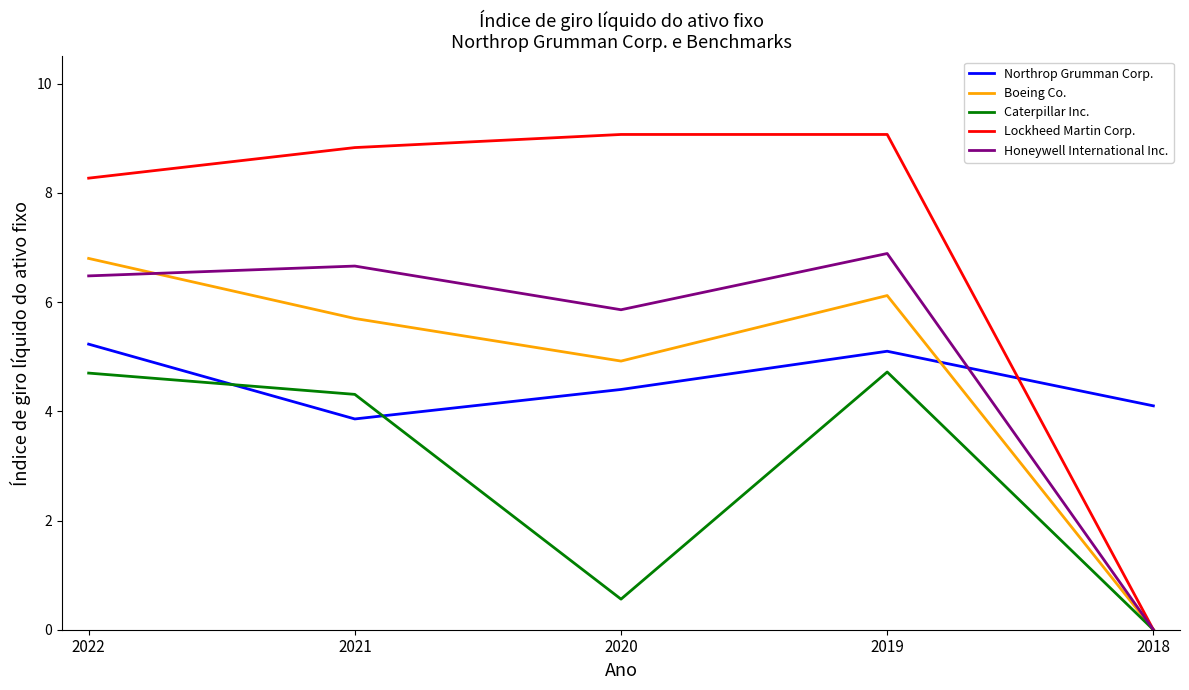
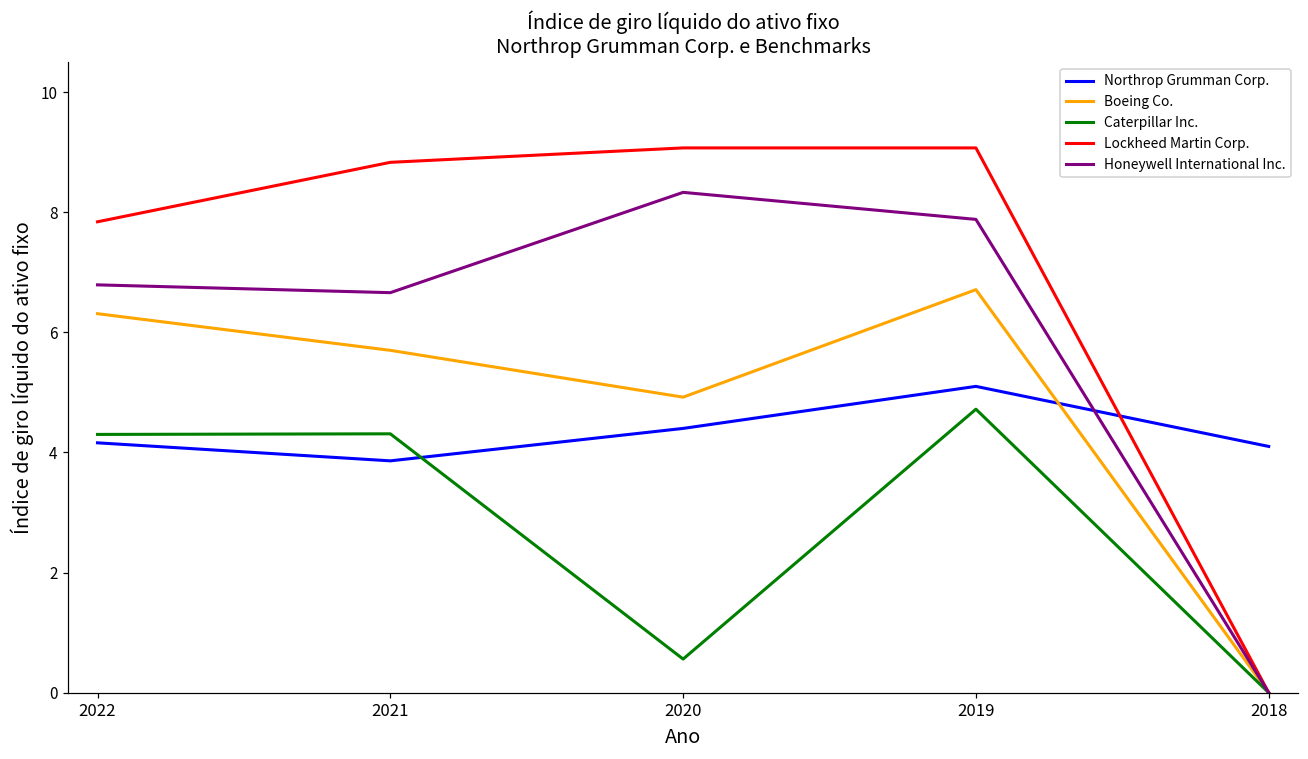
  {
    "Northrop Grumman Corp.": {
-     "2022": 5.2,
+     "2022": 4.2,
      "2021": 3.9,
      "2020": 4.4,
      "2019": 5.1,
      "2018": 4.1
    },
    "Boeing Co.": {
-     "2022": 6.8,
+     "2022": 6.3,
      "2021": 5.7,
      "2020": 4.9,
-     "2019": 6.1
+     "2019": 6.7
    },
    "Caterpillar Inc.": {
-     "2022": 4.7,
+     "2022": 4.3,
      "2021": 4.3,
      "2020": 0.6,
      "2019": 4.7
    },
    "Lockheed Martin Corp.": {
-     "2022": 8.3,
+     "2022": 7.8,
      "2021": 8.8,
      "2020": 9.1,
      "2019": 9.1
    },
    "Honeywell International Inc.": {
-     "2022": 6.5,
+     "2022": 6.8,
      "2021": 6.7,
-     "2020": 5.9,
-     "2019": 6.9
+     "2020": 8.3,
+     "2019": 7.9
    }
  }
